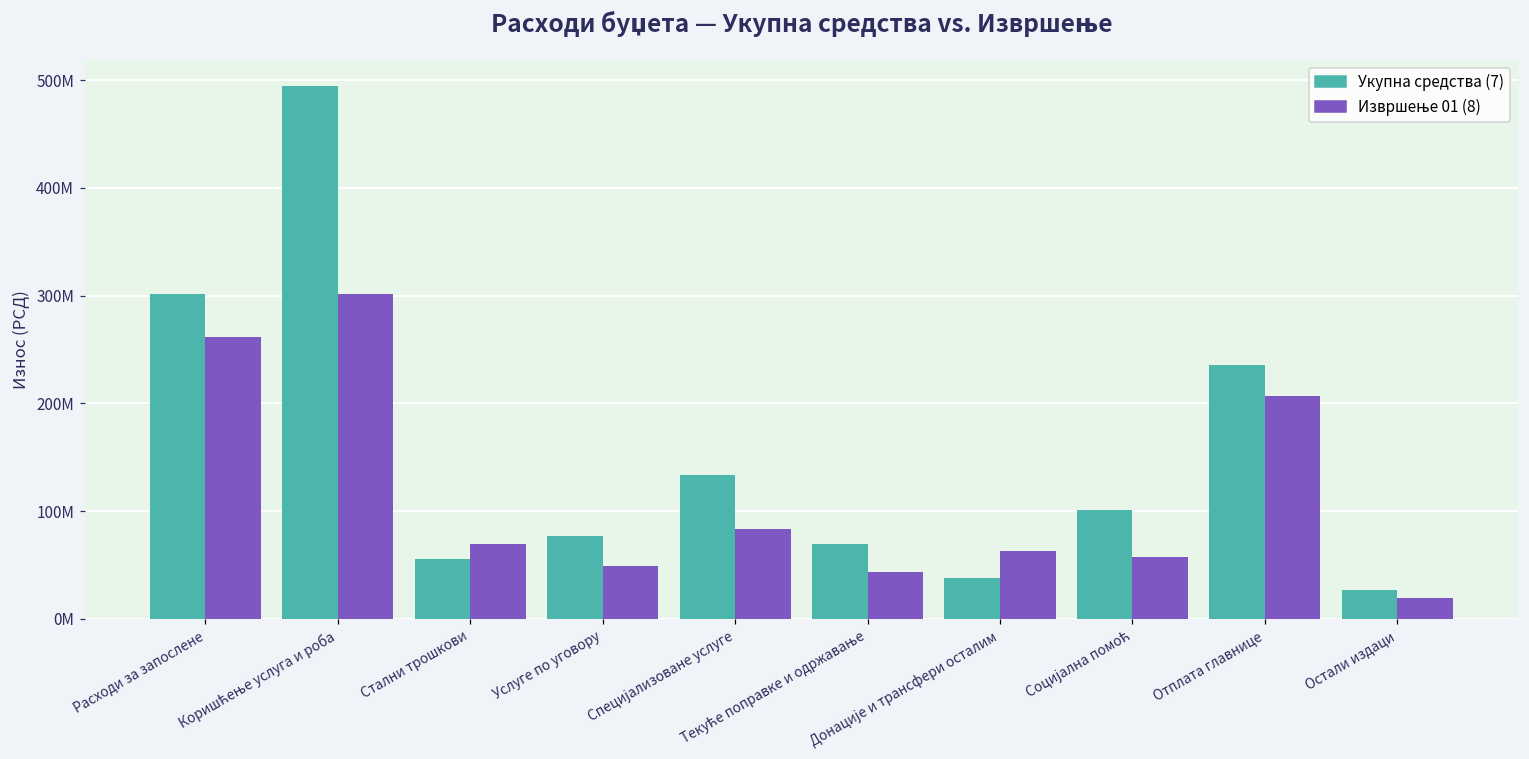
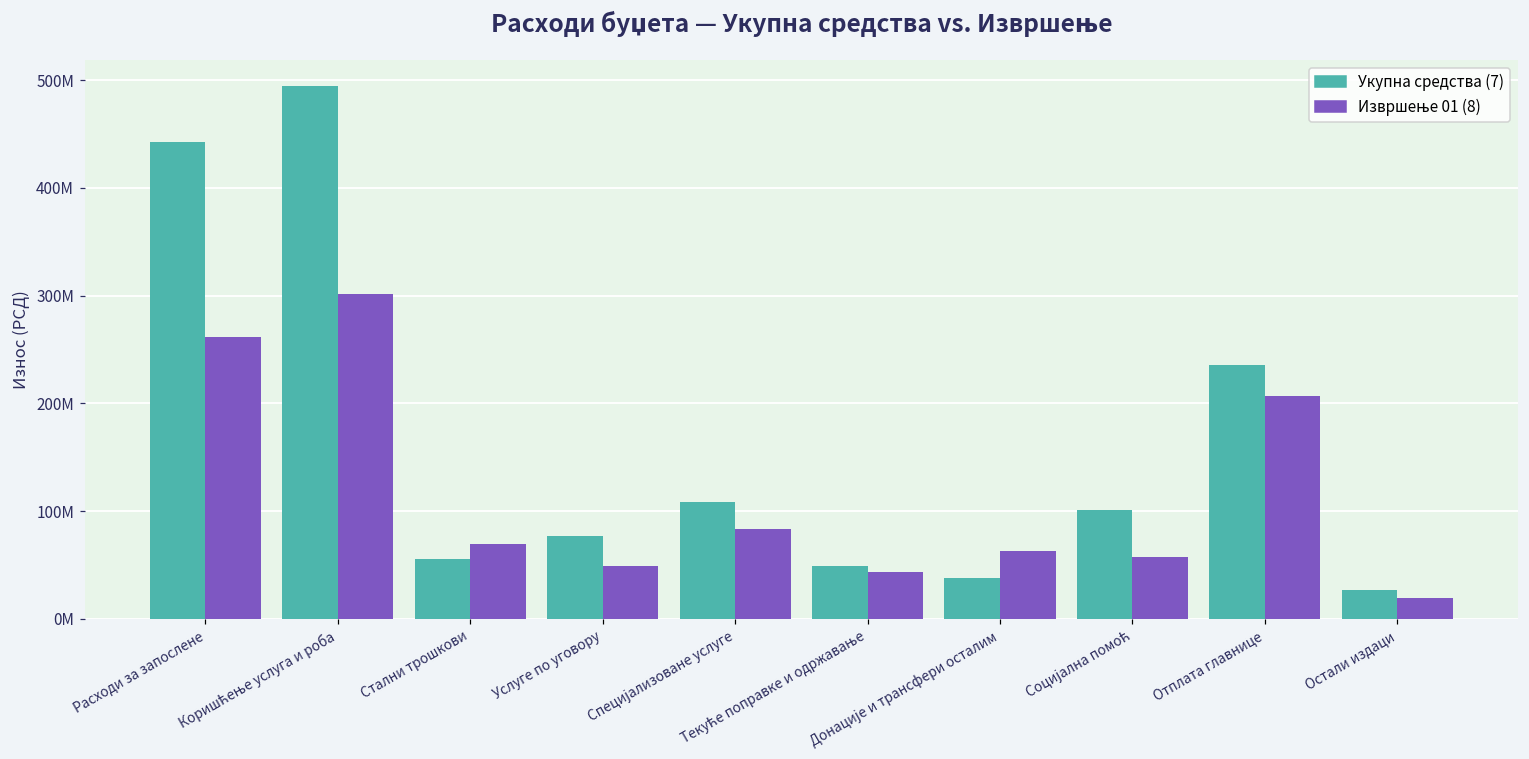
  {
    "Укупна средства (7)": {
-     "Расходи за запослене": 300000000,
+     "Расходи за запослене": 440000000,
      "Коришћење услуга и роба": 490000000,
      "Стални трошкови": 60000000,
      "Услуге по уговору": 80000000,
-     "Специјализоване услуге": 130000000,
-     "Текуће поправке и одржавање": 70000000,
+     "Специјализоване услуге": 110000000,
+     "Текуће поправке и одржавање": 50000000,
      "Донације и трансфери осталим": 40000000,
      "Социјална помоћ": 100000000,
      "Отплата главнице": 240000000,
      "Остали издаци": 30000000
    },
    "Извршење 01 (8)": {
      "Расходи за запослене": 260000000,
      "Коришћење услуга и роба": 300000000,
      "Стални трошкови": 70000000,
      "Услуге по уговору": 50000000,
      "Специјализоване услуге": 80000000,
      "Текуће поправке и одржавање": 40000000,
      "Донације и трансфери осталим": 60000000,
      "Социјална помоћ": 60000000,
      "Отплата главнице": 210000000,
      "Остали издаци": 20000000
    }
  }
